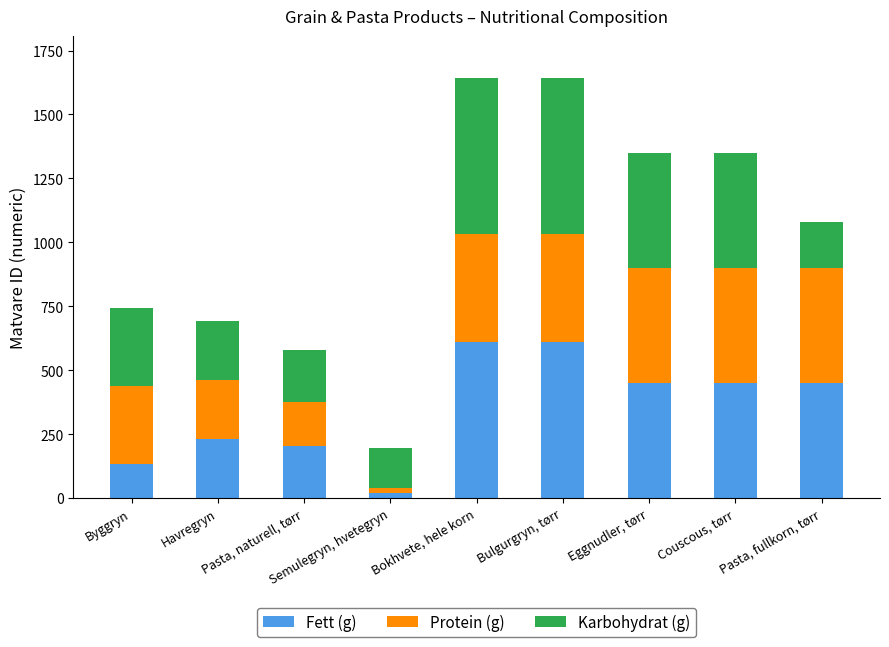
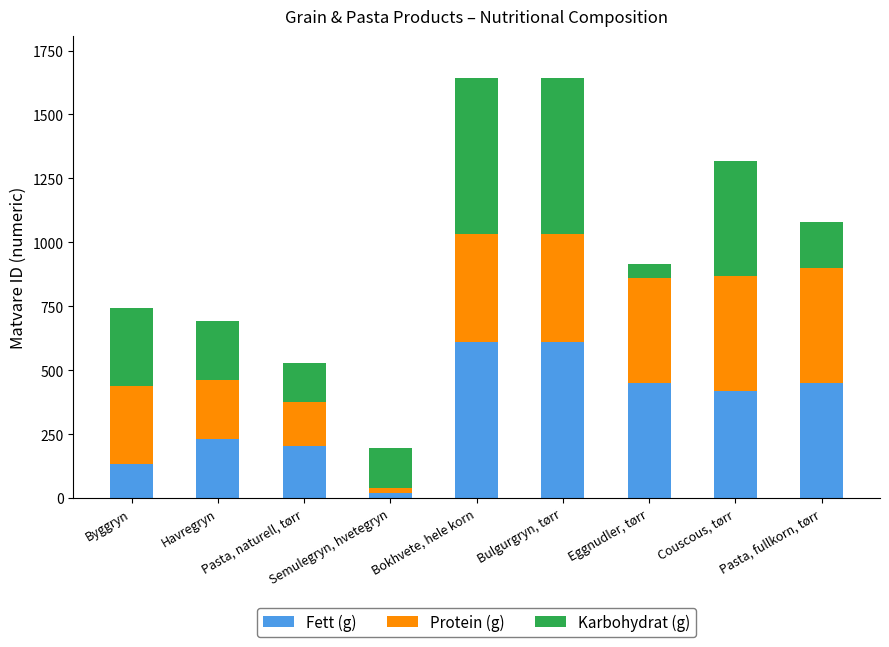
  {
    "Fett (g)": {
      "Byggryn": 140,
      "Havregryn": 230,
      "Pasta, naturell, tørr": 200,
      "Semulegryn, hvetegryn": 20,
      "Bokhvete, hele korn": 610,
      "Bulgurgryn, tørr": 610,
      "Eggnudler, tørr": 450,
-     "Couscous, tørr": 450,
+     "Couscous, tørr": 420,
      "Pasta, fullkorn, tørr": 450
    },
    "Protein (g)": {
      "Byggryn": 310,
      "Havregryn": 230,
      "Pasta, naturell, tørr": 170,
      "Semulegryn, hvetegryn": 20,
      "Bokhvete, hele korn": 420,
      "Bulgurgryn, tørr": 420,
-     "Eggnudler, tørr": 450,
+     "Eggnudler, tørr": 410,
      "Couscous, tørr": 450,
      "Pasta, fullkorn, tørr": 450
    },
    "Karbohydrat (g)": {
      "Byggryn": 310,
      "Havregryn": 230,
-     "Pasta, naturell, tørr": 200,
+     "Pasta, naturell, tørr": 150,
      "Semulegryn, hvetegryn": 160,
      "Bokhvete, hele korn": 610,
      "Bulgurgryn, tørr": 610,
-     "Eggnudler, tørr": 450,
+     "Eggnudler, tørr": 50,
      "Couscous, tørr": 450,
      "Pasta, fullkorn, tørr": 180
    }
  }
